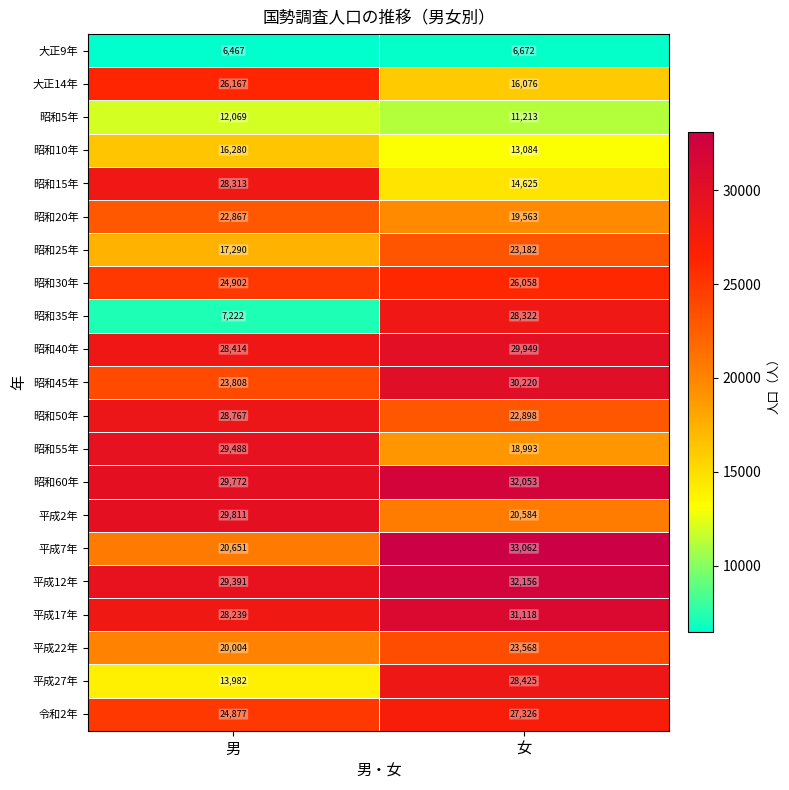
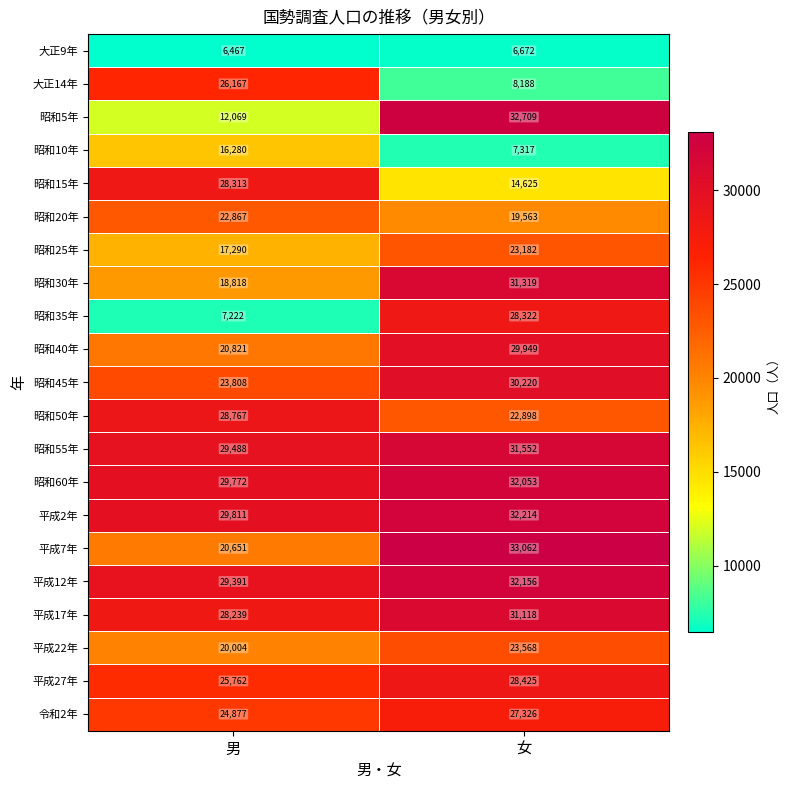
  {
    "大正14年": {
-     "女": "16,076"
+     "女": "8,188"
    },
    "昭和5年": {
-     "女": "11,213"
+     "女": "32,709"
    },
    "昭和10年": {
-     "女": "13,084"
+     "女": "7,317"
    },
    "昭和30年": {
-     "男": "24,902",
-     "女": "26,058"
+     "男": "18,818",
+     "女": "31,319"
    },
    "昭和40年": {
-     "男": "28,414"
+     "男": "20,821"
    },
    "昭和55年": {
-     "女": "18,993"
+     "女": "31,552"
    },
    "平成2年": {
-     "女": "20,584"
+     "女": "32,214"
    },
    "平成27年": {
-     "男": "13,982"
+     "男": "25,762"
    }
  }
